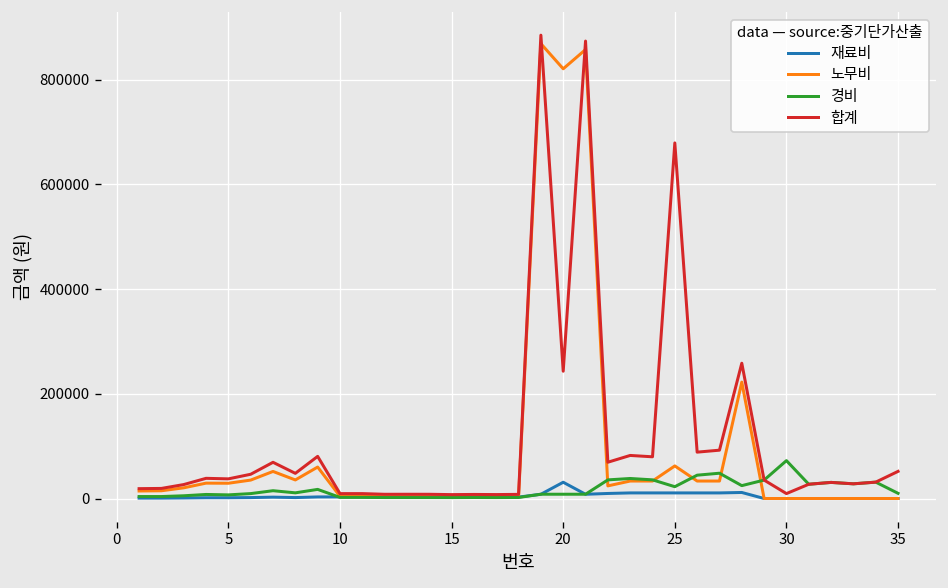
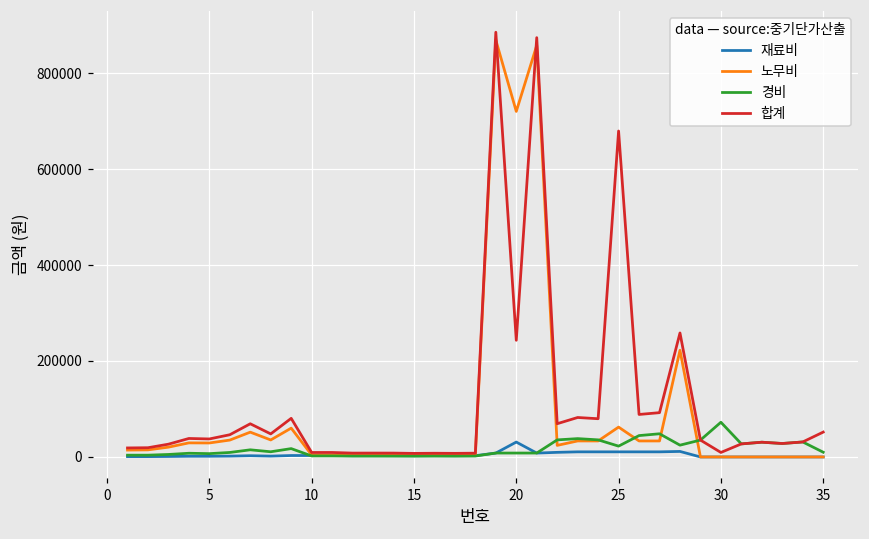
  {
    "재료비": {
      "20": 30000,
      "25": 10000
    },
    "노무비": {
      "5": 30000,
-     "20": 820000,
+     "20": 720000,
      "25": 60000
    },
    "경비": {
      "20": 10000,
      "25": 20000,
      "30": 70000,
      "35": 10000
    },
    "합계": {
      "5": 40000,
      "20": 240000,
      "25": 680000,
      "30": 10000,
      "35": 50000
    }
  }
